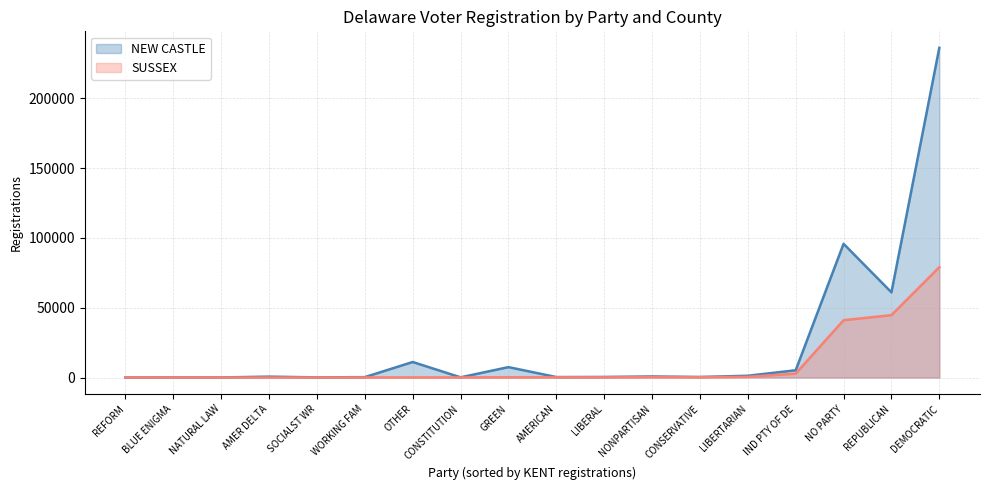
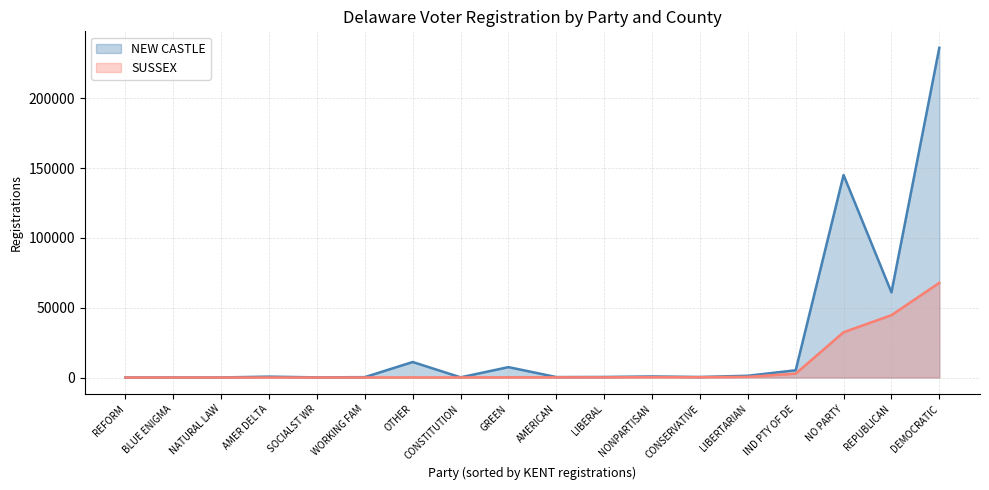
  {
    "NEW CASTLE": {
      "OTHER": 11000,
      "GREEN": 7000,
      "IND PTY OF DE": 5000,
-     "NO PARTY": 96000,
+     "NO PARTY": 145000,
      "REPUBLICAN": 61000,
      "DEMOCRATIC": 236000
    },
    "SUSSEX": {
      "OTHER": 0,
      "GREEN": 0,
      "IND PTY OF DE": 3000,
-     "NO PARTY": 41000,
+     "NO PARTY": 32000,
      "REPUBLICAN": 45000,
-     "DEMOCRATIC": 79000
+     "DEMOCRATIC": 68000
    }
  }
